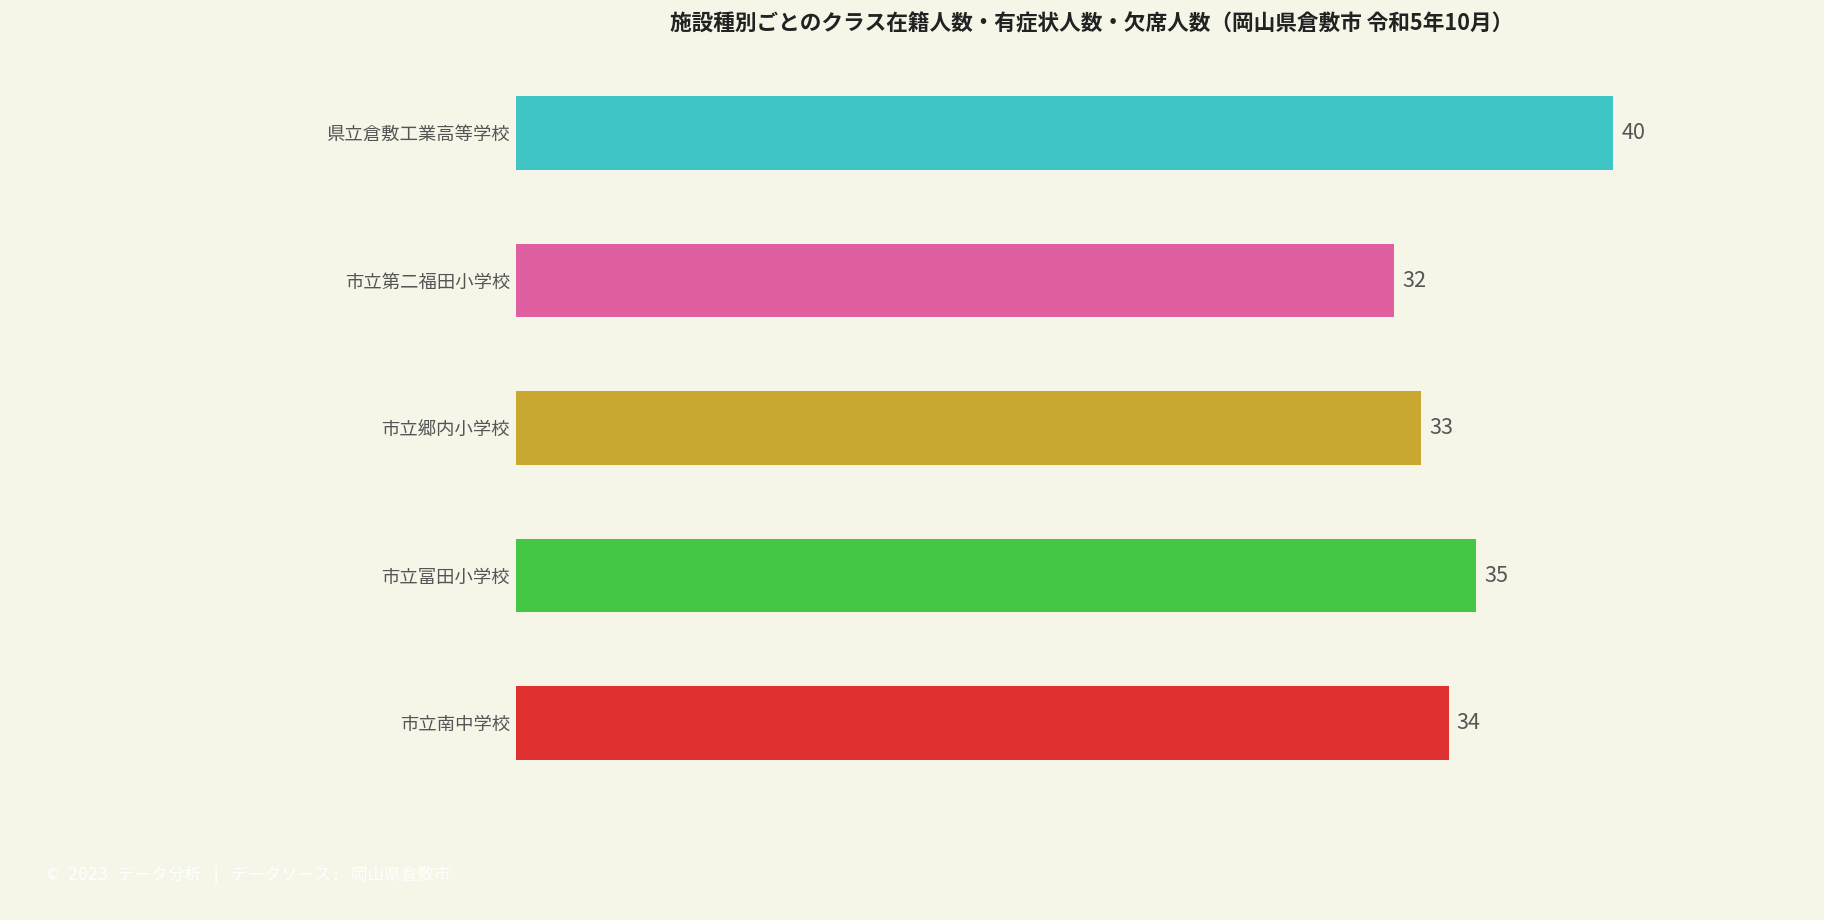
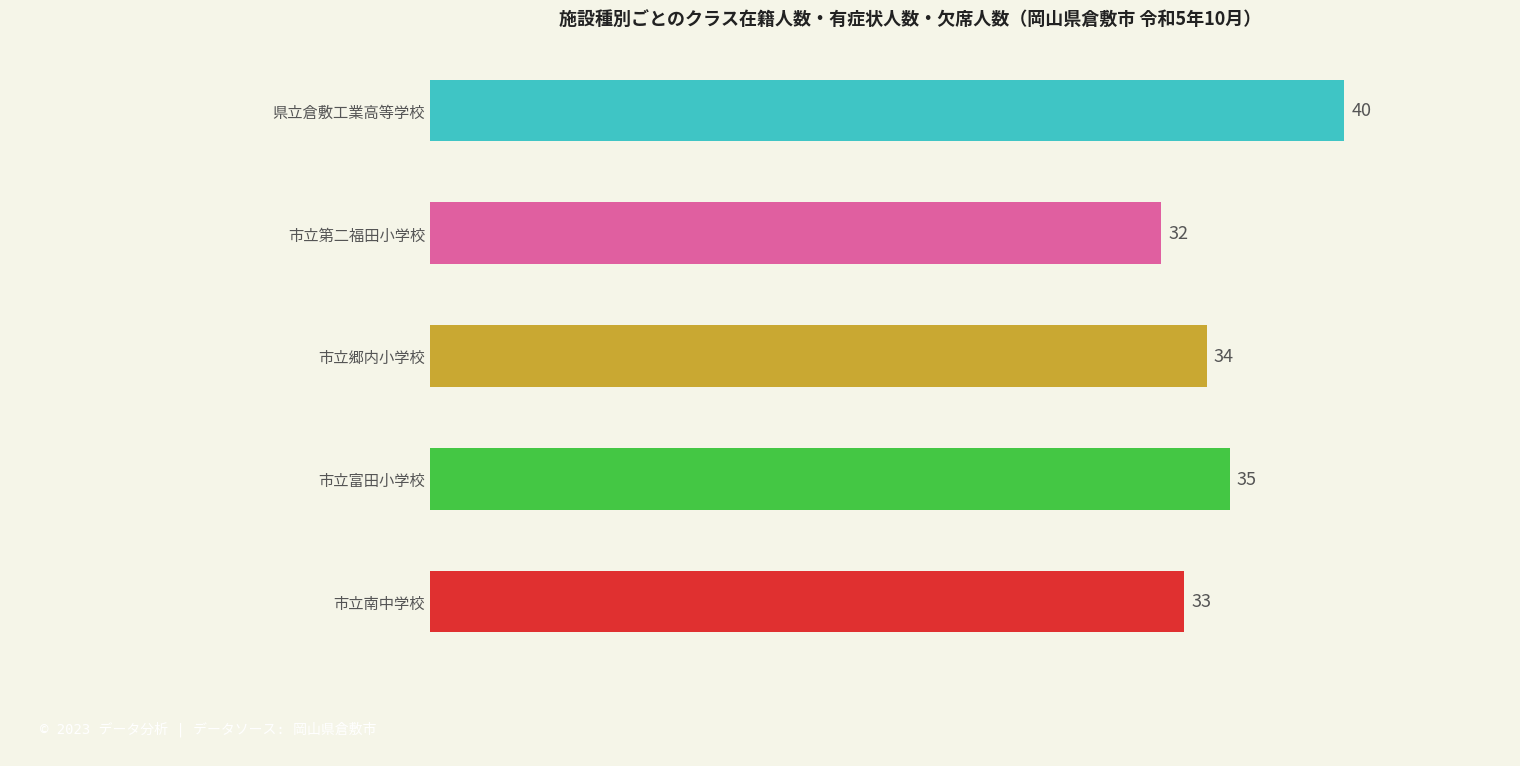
  {
    "県立倉敷工業高等学校": 40,
    "市立第二福田小学校": 32,
-   "市立郷内小学校": 33,
+   "市立郷内小学校": 34,
    "市立富田小学校": 35,
-   "市立南中学校": 34
+   "市立南中学校": 33
  }
